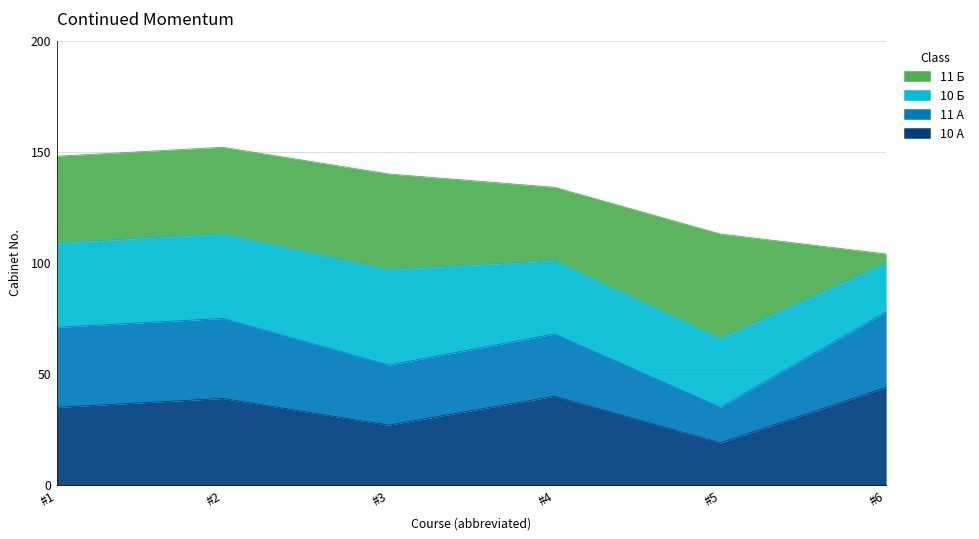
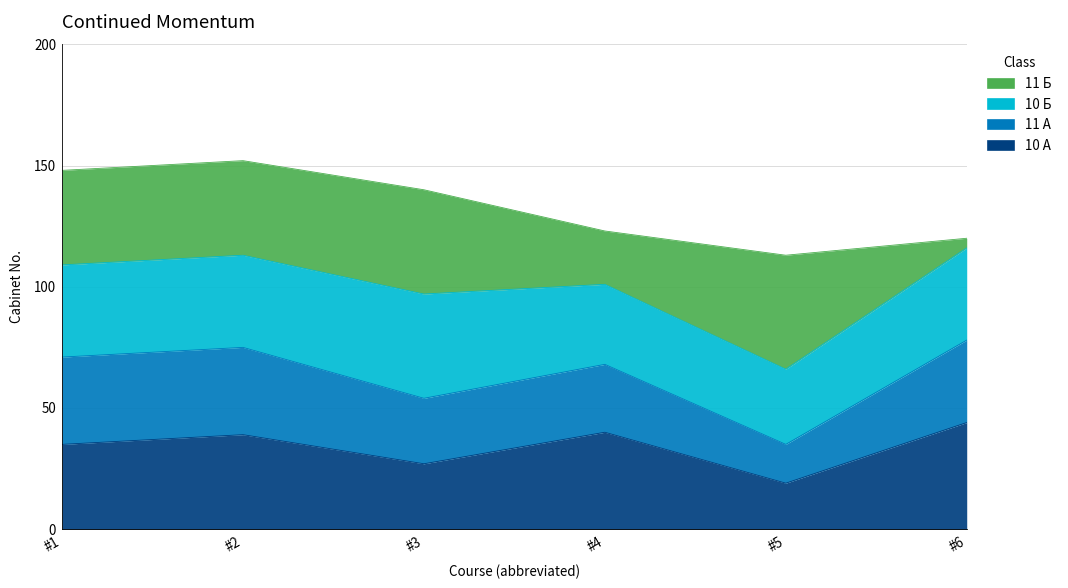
  {
    "10 А": {
      "#1": 35,
      "#2": 39,
      "#3": 27,
      "#4": 40,
      "#5": 19,
      "#6": 44
    },
    "11 А": {
      "#1": 36,
      "#2": 36,
      "#3": 27,
      "#4": 28,
      "#5": 16,
      "#6": 34
    },
    "10 Б": {
      "#1": 38,
      "#2": 38,
      "#3": 43,
      "#4": 33,
      "#5": 31,
-     "#6": 22
+     "#6": 38
    },
    "11 Б": {
      "#1": 39,
      "#2": 39,
      "#3": 43,
-     "#4": 33,
+     "#4": 22,
      "#5": 47,
      "#6": 4
    }
  }
